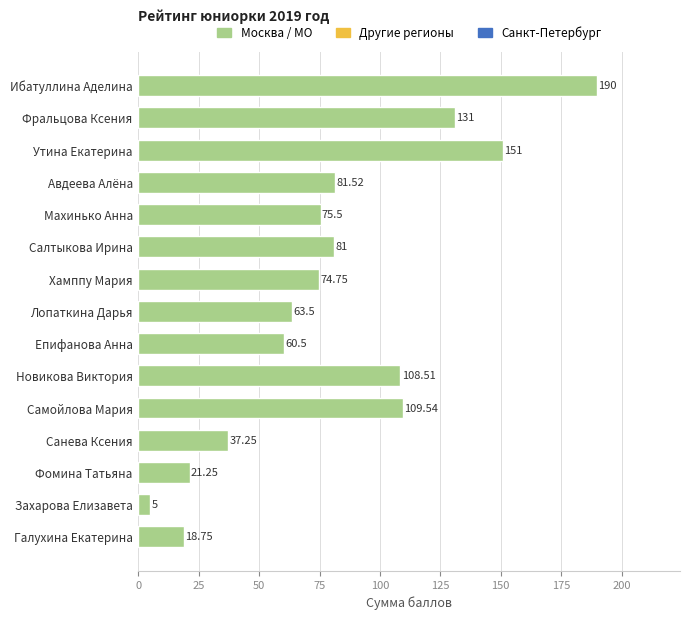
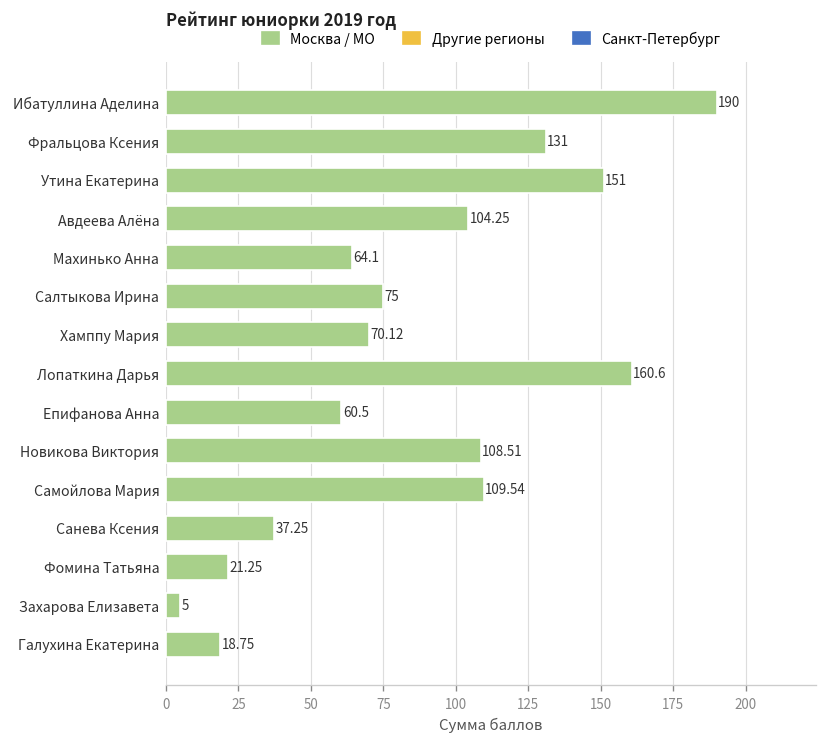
  {
    "Ибатуллина Аделина": 190,
    "Фральцова Ксения": 131,
    "Утина Екатерина": 151,
-   "Авдеева Алёна": 81.52,
-   "Махинько Анна": 75.5,
-   "Салтыкова Ирина": 81,
-   "Хамппу Мария": 74.75,
-   "Лопаткина Дарья": 63.5,
+   "Авдеева Алёна": 104.25,
+   "Махинько Анна": 64.1,
+   "Салтыкова Ирина": 75,
+   "Хамппу Мария": 70.12,
+   "Лопаткина Дарья": 160.6,
    "Епифанова Анна": 60.5,
    "Новикова Виктория": 108.51,
    "Самойлова Мария": 109.54,
    "Санева Ксения": 37.25,
    "Фомина Татьяна": 21.25,
    "Захарова Елизавета": 5,
    "Галухина Екатерина": 18.75
  }
